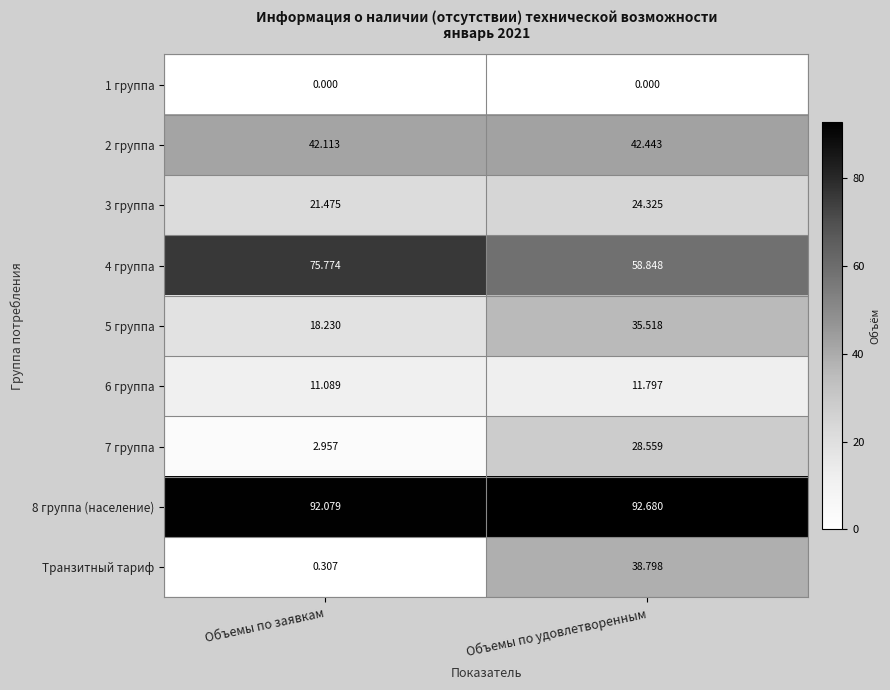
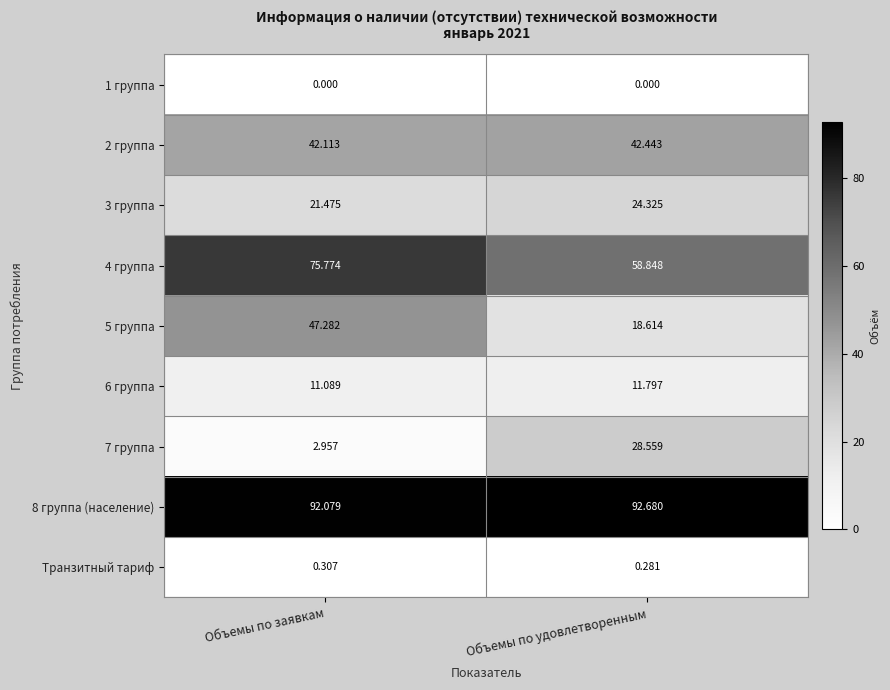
  {
    "1 группа": {
      "Объемы по заявкам": 0.000,
      "Объемы по удовлетворенным": 0.000
    },
    "2 группа": {
      "Объемы по заявкам": 42.113,
      "Объемы по удовлетворенным": 42.443
    },
    "3 группа": {
      "Объемы по заявкам": 21.475,
      "Объемы по удовлетворенным": 24.325
    },
    "4 группа": {
      "Объемы по заявкам": 75.774,
      "Объемы по удовлетворенным": 58.848
    },
    "5 группа": {
-     "Объемы по заявкам": 18.230,
-     "Объемы по удовлетворенным": 35.518
+     "Объемы по заявкам": 47.282,
+     "Объемы по удовлетворенным": 18.614
    },
    "6 группа": {
      "Объемы по заявкам": 11.089,
      "Объемы по удовлетворенным": 11.797
    },
    "7 группа": {
      "Объемы по заявкам": 2.957,
      "Объемы по удовлетворенным": 28.559
    },
    "8 группа (население)": {
      "Объемы по заявкам": 92.079,
      "Объемы по удовлетворенным": 92.680
    },
    "Транзитный тариф": {
      "Объемы по заявкам": 0.307,
-     "Объемы по удовлетворенным": 38.798
+     "Объемы по удовлетворенным": 0.281
    }
  }
